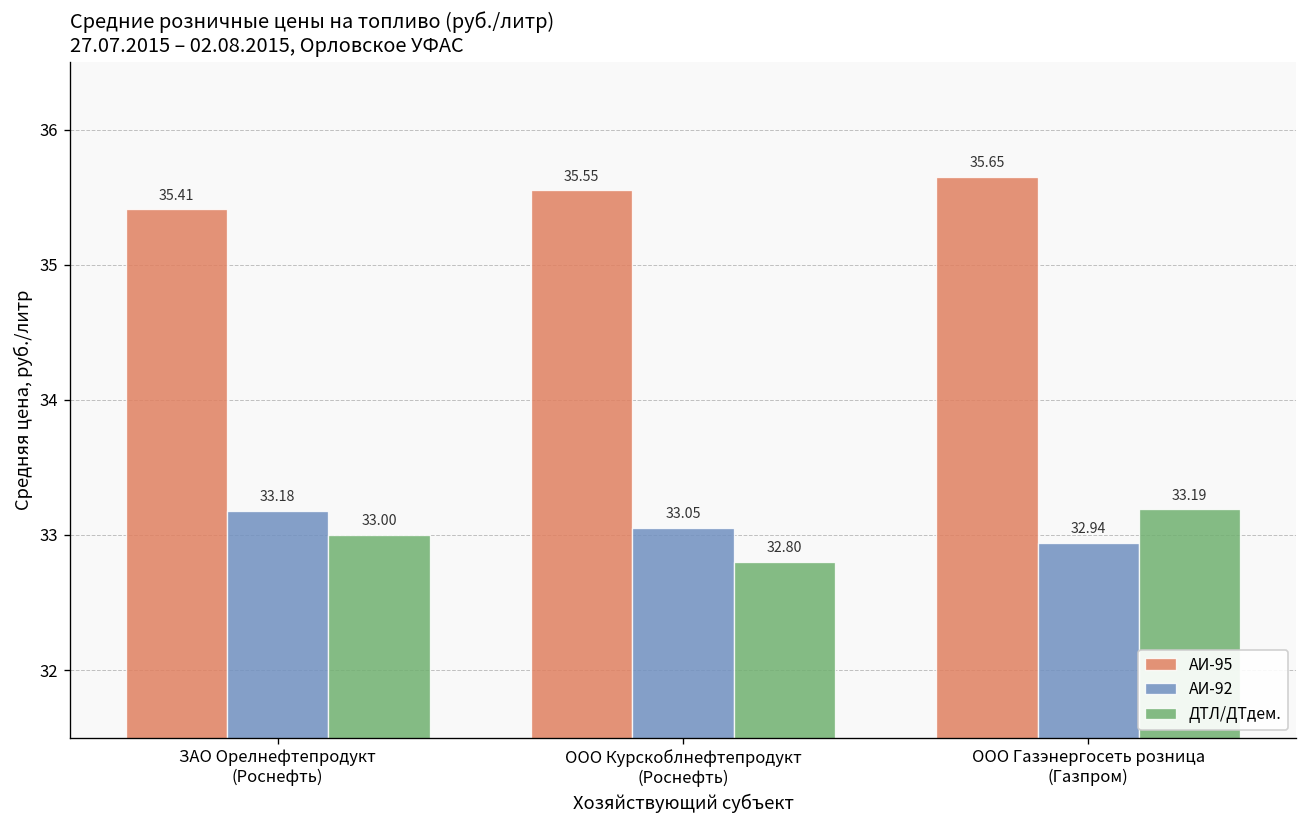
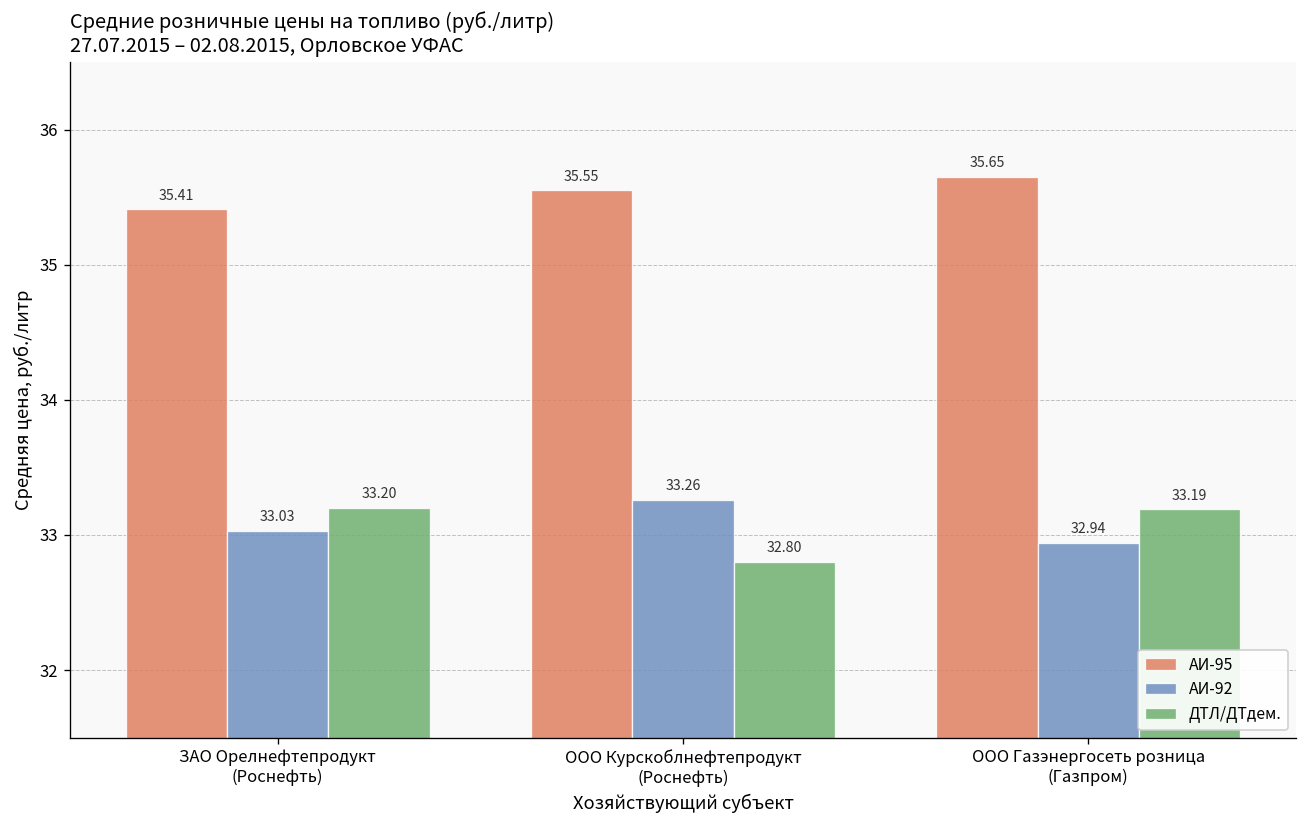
  {
    "АИ-95": {
      "ЗАО Орелнефтепродукт (Роснефть)": 35.41,
      "ООО Курскоблнефтепродукт (Роснефть)": 35.55,
      "ООО Газэнергосеть розница (Газпром)": 35.65
    },
    "АИ-92": {
-     "ЗАО Орелнефтепродукт (Роснефть)": 33.18,
-     "ООО Курскоблнефтепродукт (Роснефть)": 33.05,
+     "ЗАО Орелнефтепродукт (Роснефть)": 33.03,
+     "ООО Курскоблнефтепродукт (Роснефть)": 33.26,
      "ООО Газэнергосеть розница (Газпром)": 32.94
    },
    "ДТЛ/ДТдем.": {
-     "ЗАО Орелнефтепродукт (Роснефть)": 33.00,
+     "ЗАО Орелнефтепродукт (Роснефть)": 33.20,
      "ООО Курскоблнефтепродукт (Роснефть)": 32.80,
      "ООО Газэнергосеть розница (Газпром)": 33.19
    }
  }
